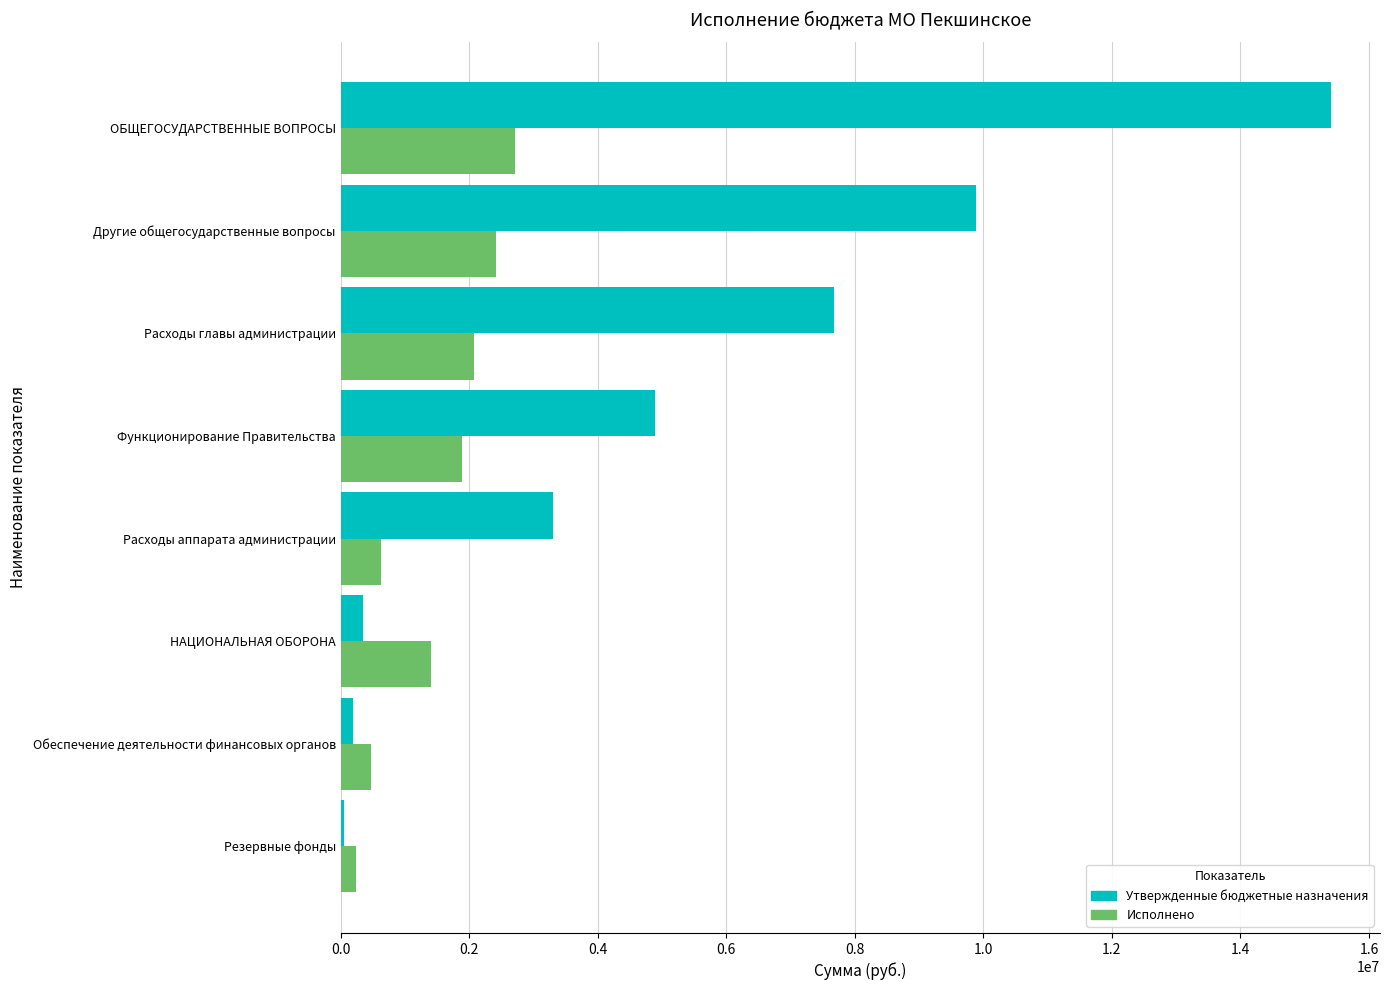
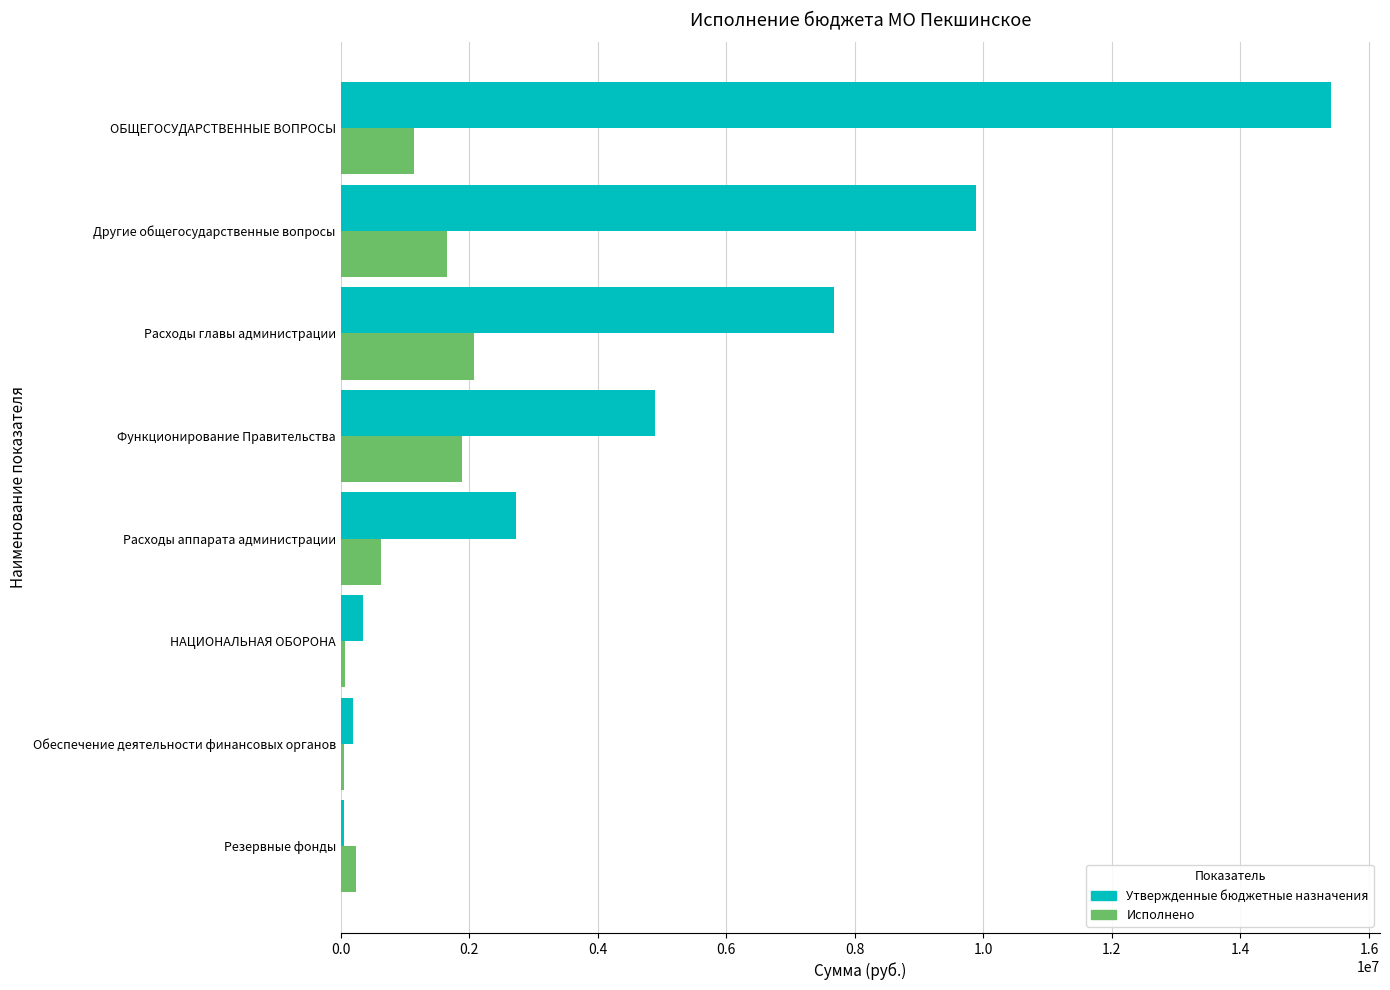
  {
    "Утвержденные бюджетные назначения": {
      "ОБЩЕГОСУДАРСТВЕННЫЕ ВОПРОСЫ": 15400000,
      "Другие общегосударственные вопросы": 9900000,
      "Расходы главы администрации": 7700000,
      "Функционирование Правительства": 4900000,
-     "Расходы аппарата администрации": 3300000,
+     "Расходы аппарата администрации": 2700000,
      "НАЦИОНАЛЬНАЯ ОБОРОНА": 300000,
      "Обеспечение деятельности финансовых органов": 200000,
      "Резервные фонды": 100000
    },
    "Исполнено": {
-     "ОБЩЕГОСУДАРСТВЕННЫЕ ВОПРОСЫ": 2700000,
-     "Другие общегосударственные вопросы": 2400000,
+     "ОБЩЕГОСУДАРСТВЕННЫЕ ВОПРОСЫ": 1100000,
+     "Другие общегосударственные вопросы": 1700000,
      "Расходы главы администрации": 2100000,
      "Функционирование Правительства": 1900000,
      "Расходы аппарата администрации": 600000,
-     "НАЦИОНАЛЬНАЯ ОБОРОНА": 1400000,
-     "Обеспечение деятельности финансовых органов": 500000,
+     "НАЦИОНАЛЬНАЯ ОБОРОНА": 100000,
+     "Обеспечение деятельности финансовых органов": 0,
      "Резервные фонды": 200000
    }
  }
